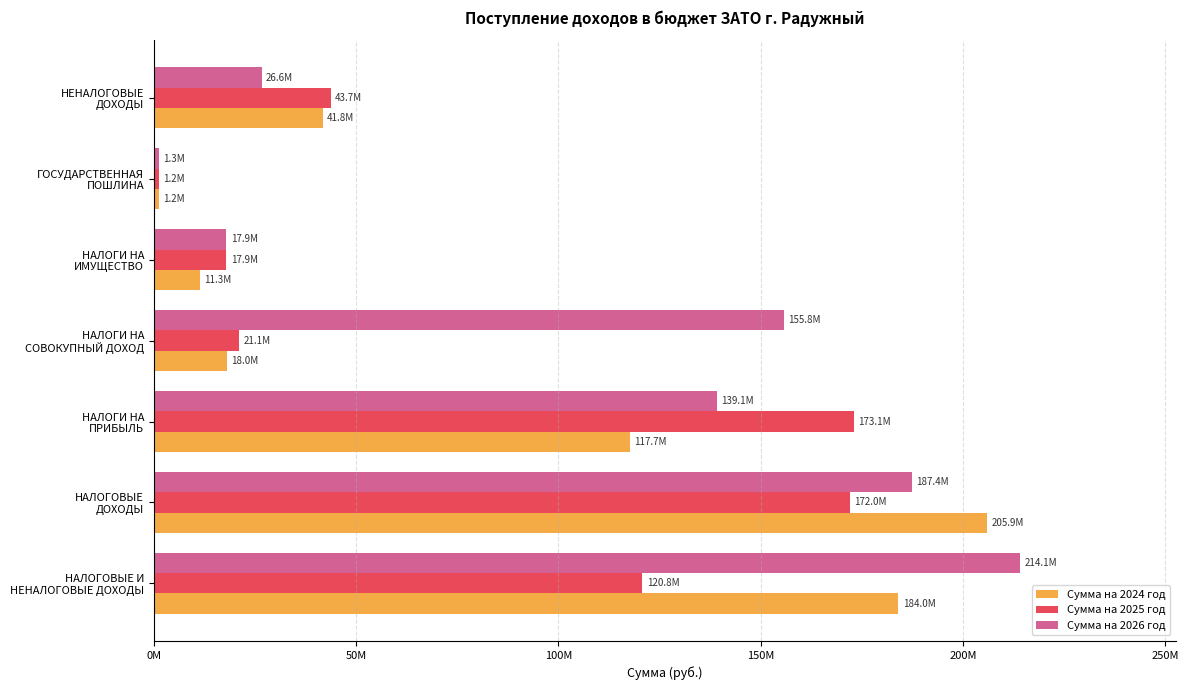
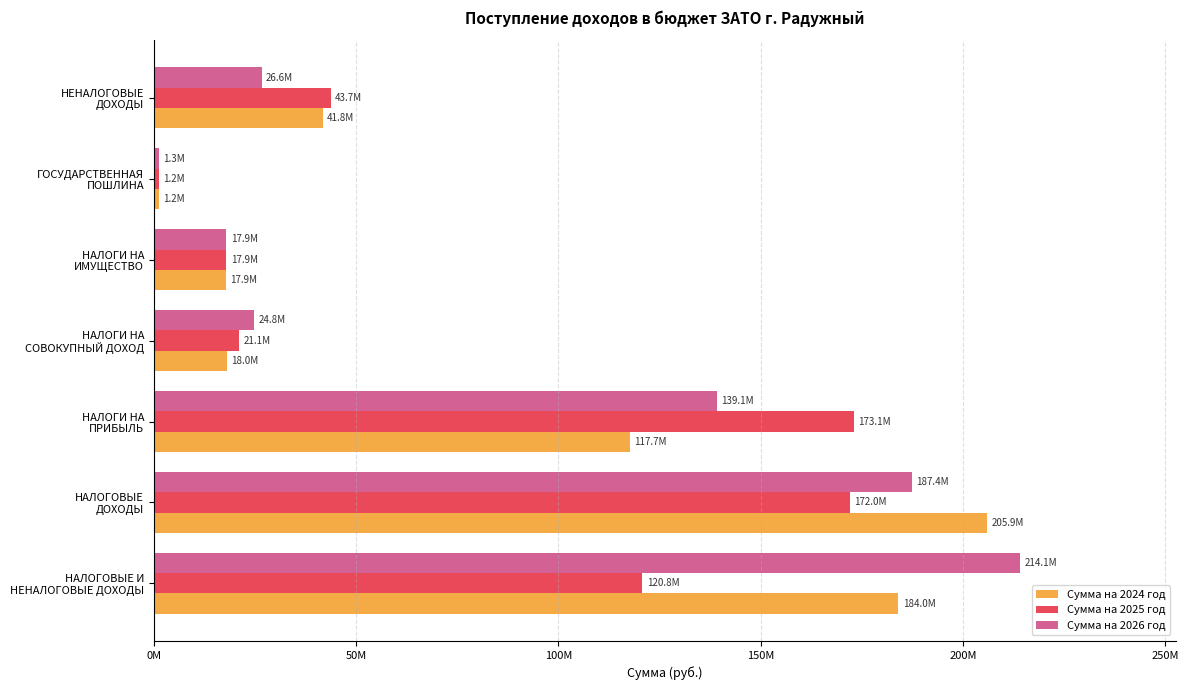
  {
    "Сумма на 2024 год": {
-     "НАЛОГИ НА ИМУЩЕСТВО": "11.3М"
+     "НАЛОГИ НА ИМУЩЕСТВО": "17.9М"
    },
    "Сумма на 2026 год": {
-     "НАЛОГИ НА СОВОКУПНЫЙ ДОХОД": "155.8М"
+     "НАЛОГИ НА СОВОКУПНЫЙ ДОХОД": "24.8М"
    }
  }
